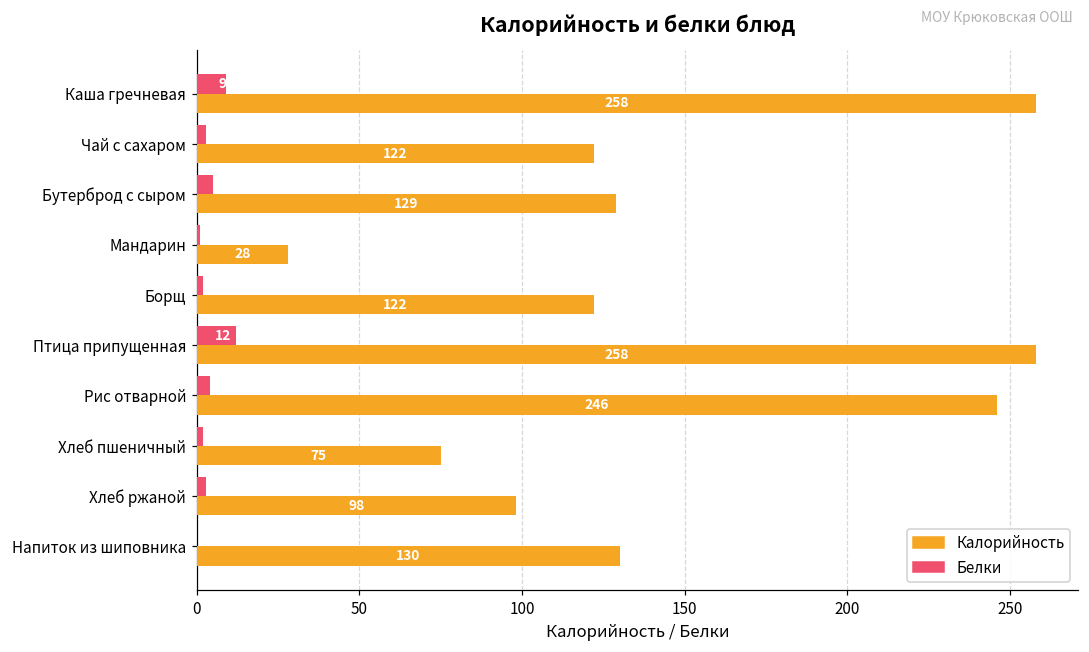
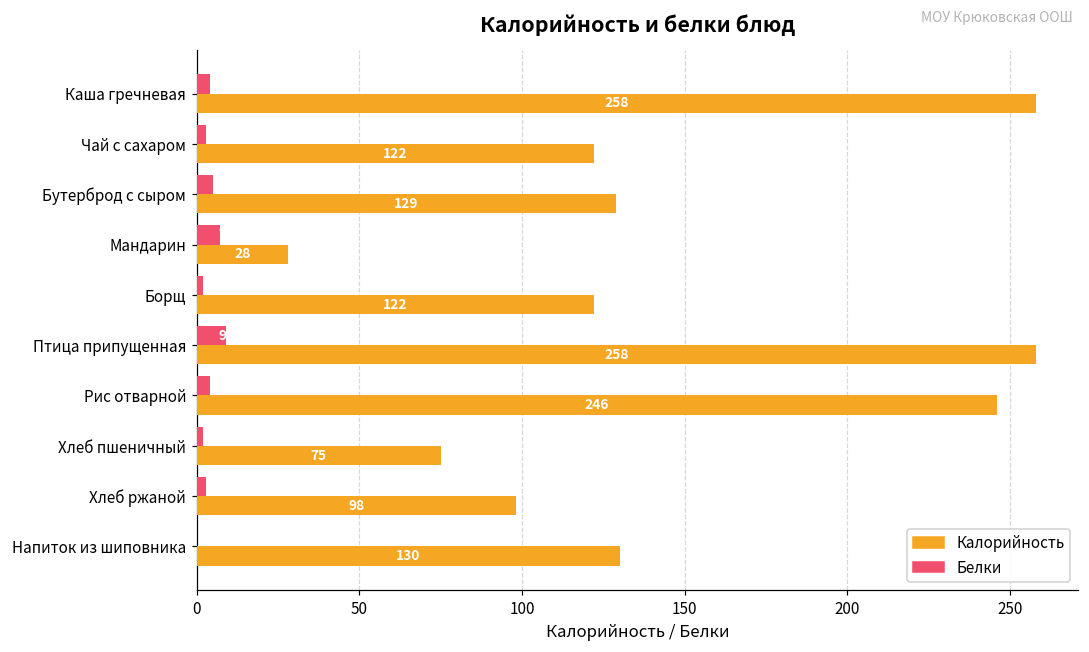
  {
    "Калорийность": {
      "Каша гречневая": 258,
      "Чай с сахаром": 122,
      "Бутерброд с сыром": 129,
      "Мандарин": 28,
      "Борщ": 122,
      "Птица припущенная": 258,
      "Рис отварной": 246,
      "Хлеб пшеничный": 75,
      "Хлеб ржаной": 98,
      "Напиток из шиповника": 130
    },
    "Белки": {
-     "Каша гречневая": 9,
-     "Мандарин": 1,
-     "Птица припущенная": 12
+     "Каша гречневая": 4,
+     "Мандарин": 7,
+     "Птица припущенная": 9
    }
  }
